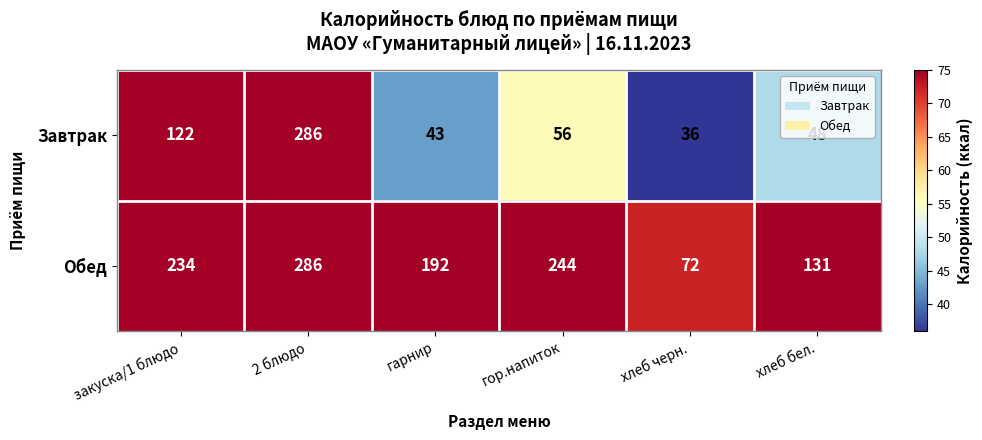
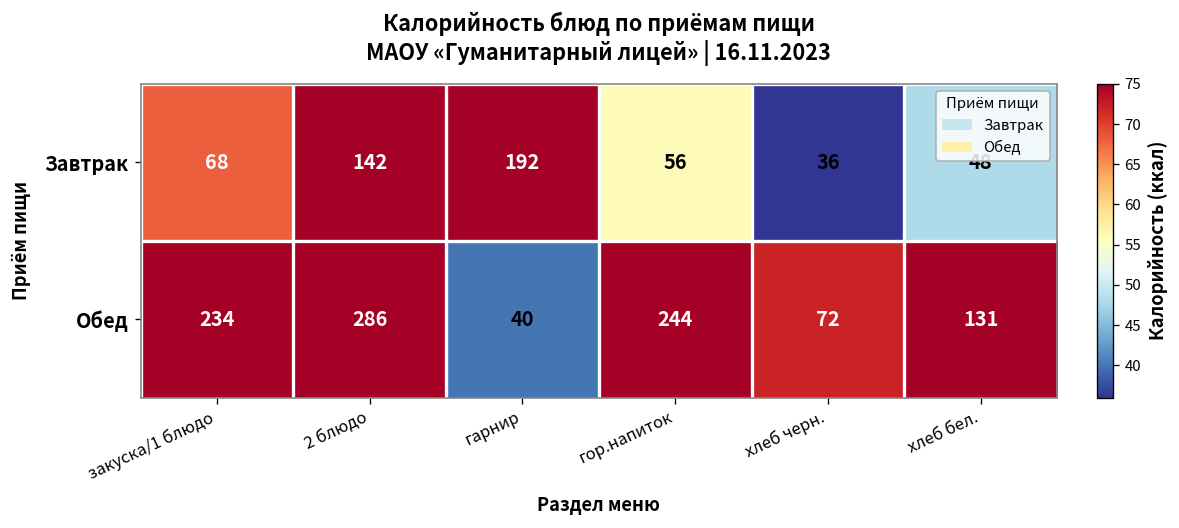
  {
    "Завтрак": {
-     "закуска/1 блюдо": 122,
-     "2 блюдо": 286,
-     "гарнир": 43,
+     "закуска/1 блюдо": 68,
+     "2 блюдо": 142,
+     "гарнир": 192,
      "гор.напиток": 56,
      "хлеб черн.": 36
    },
    "Обед": {
      "закуска/1 блюдо": 234,
      "2 блюдо": 286,
-     "гарнир": 192,
+     "гарнир": 40,
      "гор.напиток": 244,
      "хлеб черн.": 72,
      "хлеб бел.": 131
    }
  }
